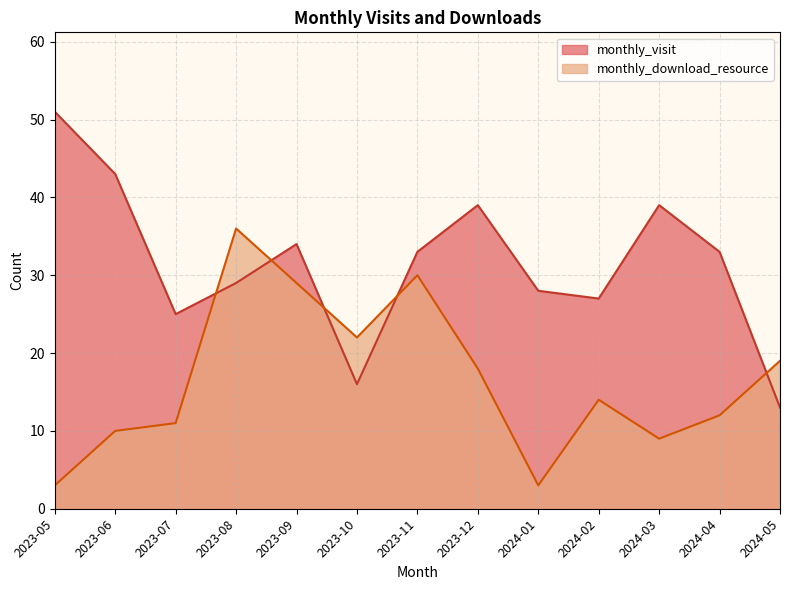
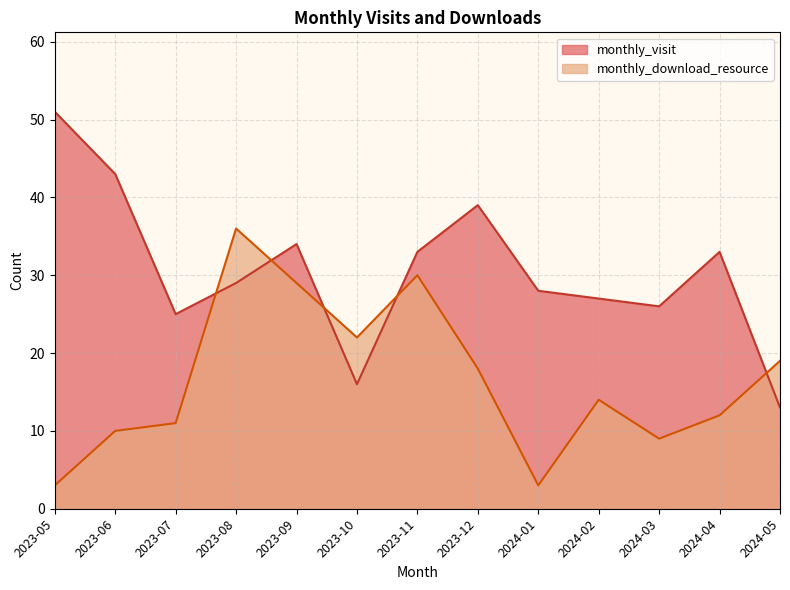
  {
    "monthly_visit": {
      "2023-05": 51,
      "2023-06": 43,
      "2023-07": 25,
      "2023-08": 29,
      "2023-09": 34,
      "2023-10": 16,
      "2023-11": 33,
      "2023-12": 39,
      "2024-01": 28,
      "2024-02": 27,
-     "2024-03": 39,
+     "2024-03": 26,
      "2024-04": 33,
      "2024-05": 13
    },
    "monthly_download_resource": {
      "2023-05": 3,
      "2023-06": 10,
      "2023-07": 11,
      "2023-08": 36,
      "2023-09": 29,
      "2023-10": 22,
      "2023-11": 30,
      "2023-12": 18,
      "2024-01": 3,
      "2024-02": 14,
      "2024-03": 9,
      "2024-04": 12,
      "2024-05": 19
    }
  }
